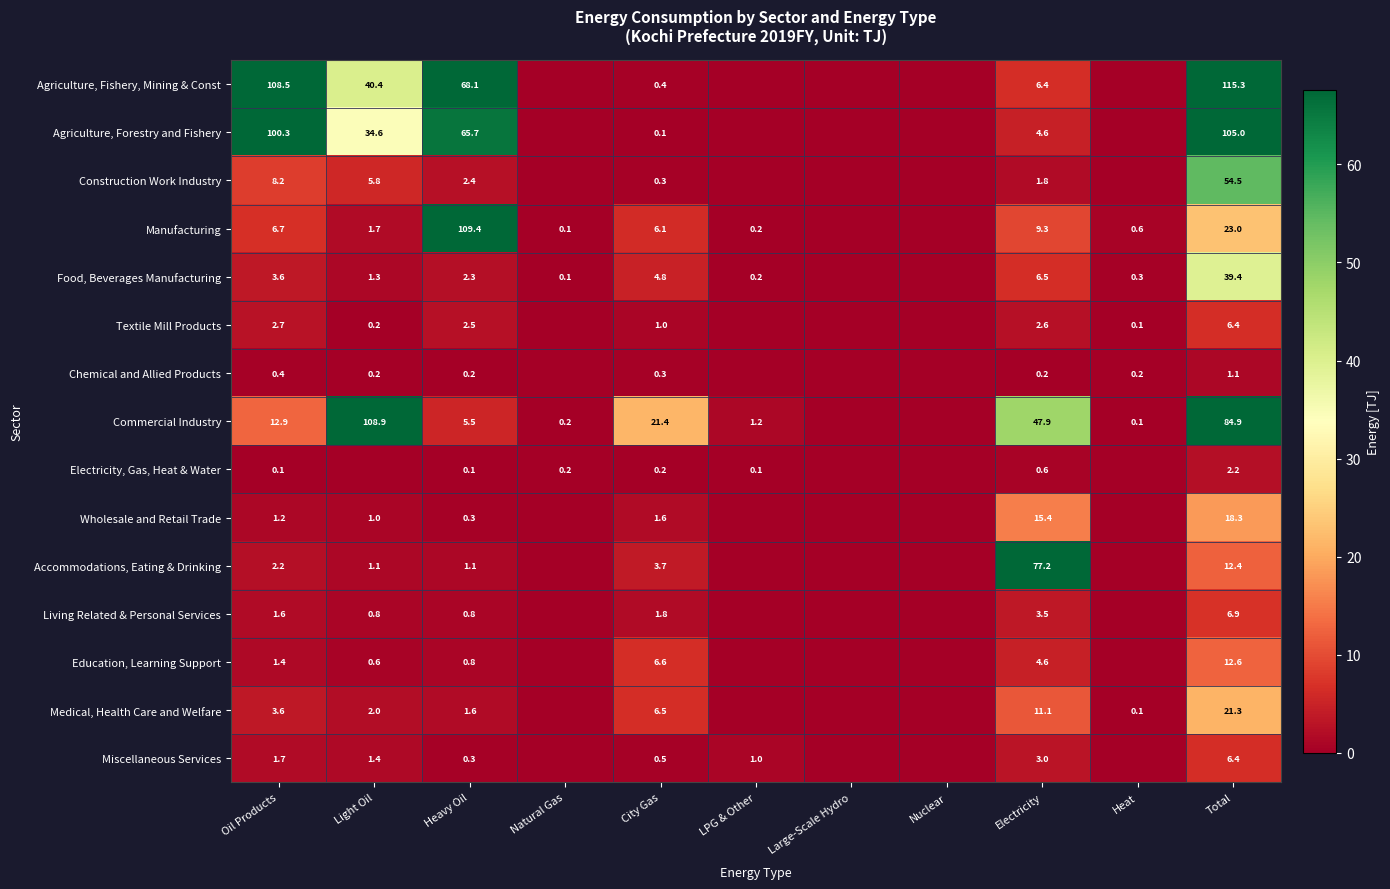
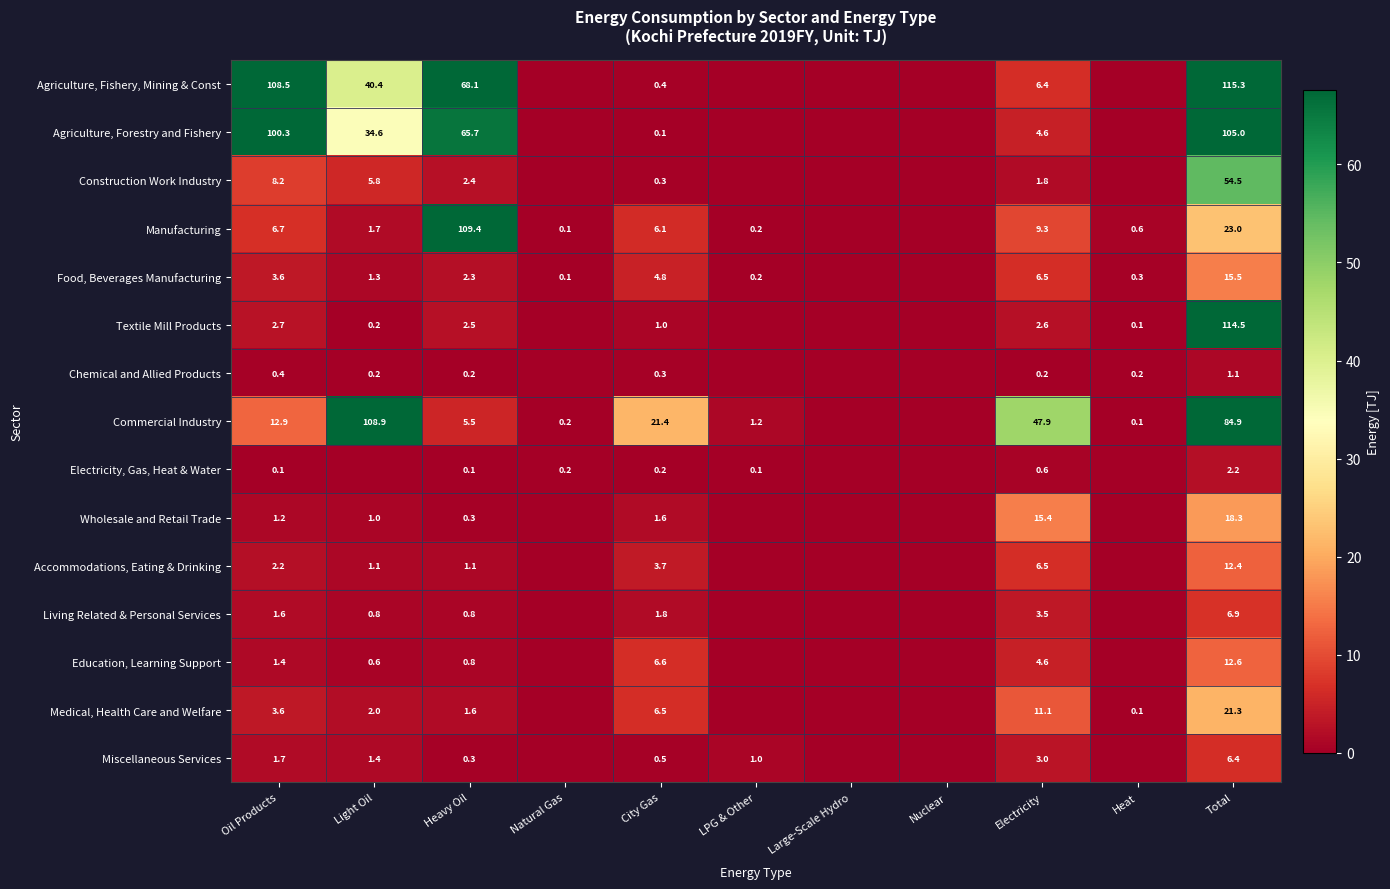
  {
    "Agriculture, Fishery, Mining & Const": {
      "Oil Products": 108.5,
      "Light Oil": 40.4,
      "Heavy Oil": 68.1,
      "City Gas": 0.4,
      "Electricity": 6.4,
      "Total": 115.3
    },
    "Agriculture, Forestry and Fishery": {
      "Oil Products": 100.3,
      "Light Oil": 34.6,
      "Heavy Oil": 65.7,
      "City Gas": 0.1,
      "Electricity": 4.6,
      "Total": 105.0
    },
    "Construction Work Industry": {
      "Oil Products": 8.2,
      "Light Oil": 5.8,
      "Heavy Oil": 2.4,
      "City Gas": 0.3,
      "Electricity": 1.8,
      "Total": 54.5
    },
    "Manufacturing": {
      "Oil Products": 6.7,
      "Light Oil": 1.7,
      "Heavy Oil": 109.4,
      "Natural Gas": 0.1,
      "City Gas": 6.1,
      "LPG & Other": 0.2,
      "Electricity": 9.3,
      "Heat": 0.6,
      "Total": 23.0
    },
    "Food, Beverages Manufacturing": {
      "Oil Products": 3.6,
      "Light Oil": 1.3,
      "Heavy Oil": 2.3,
      "Natural Gas": 0.1,
      "City Gas": 4.8,
      "LPG & Other": 0.2,
      "Electricity": 6.5,
      "Heat": 0.3,
-     "Total": 39.4
+     "Total": 15.5
    },
    "Textile Mill Products": {
      "Oil Products": 2.7,
      "Light Oil": 0.2,
      "Heavy Oil": 2.5,
      "City Gas": 1.0,
      "Electricity": 2.6,
      "Heat": 0.1,
-     "Total": 6.4
+     "Total": 114.5
    },
    "Chemical and Allied Products": {
      "Oil Products": 0.4,
      "Light Oil": 0.2,
      "Heavy Oil": 0.2,
      "City Gas": 0.3,
      "Electricity": 0.2,
      "Heat": 0.2,
      "Total": 1.1
    },
    "Commercial Industry": {
      "Oil Products": 12.9,
      "Light Oil": 108.9,
      "Heavy Oil": 5.5,
      "Natural Gas": 0.2,
      "City Gas": 21.4,
      "LPG & Other": 1.2,
      "Electricity": 47.9,
      "Heat": 0.1,
      "Total": 84.9
    },
    "Electricity, Gas, Heat & Water": {
      "Oil Products": 0.1,
      "Heavy Oil": 0.1,
      "Natural Gas": 0.2,
      "City Gas": 0.2,
      "LPG & Other": 0.1,
      "Electricity": 0.6,
      "Total": 2.2
    },
    "Wholesale and Retail Trade": {
      "Oil Products": 1.2,
      "Light Oil": 1.0,
      "Heavy Oil": 0.3,
      "City Gas": 1.6,
      "Electricity": 15.4,
      "Total": 18.3
    },
    "Accommodations, Eating & Drinking": {
      "Oil Products": 2.2,
      "Light Oil": 1.1,
      "Heavy Oil": 1.1,
      "City Gas": 3.7,
-     "Electricity": 77.2,
+     "Electricity": 6.5,
      "Total": 12.4
    },
    "Living Related & Personal Services": {
      "Oil Products": 1.6,
      "Light Oil": 0.8,
      "Heavy Oil": 0.8,
      "City Gas": 1.8,
      "Electricity": 3.5,
      "Total": 6.9
    },
    "Education, Learning Support": {
      "Oil Products": 1.4,
      "Light Oil": 0.6,
      "Heavy Oil": 0.8,
      "City Gas": 6.6,
      "Electricity": 4.6,
      "Total": 12.6
    },
    "Medical, Health Care and Welfare": {
      "Oil Products": 3.6,
      "Light Oil": 2.0,
      "Heavy Oil": 1.6,
      "City Gas": 6.5,
      "Electricity": 11.1,
      "Heat": 0.1,
      "Total": 21.3
    },
    "Miscellaneous Services": {
      "Oil Products": 1.7,
      "Light Oil": 1.4,
      "Heavy Oil": 0.3,
      "City Gas": 0.5,
      "LPG & Other": 1.0,
      "Electricity": 3.0,
      "Total": 6.4
    }
  }
